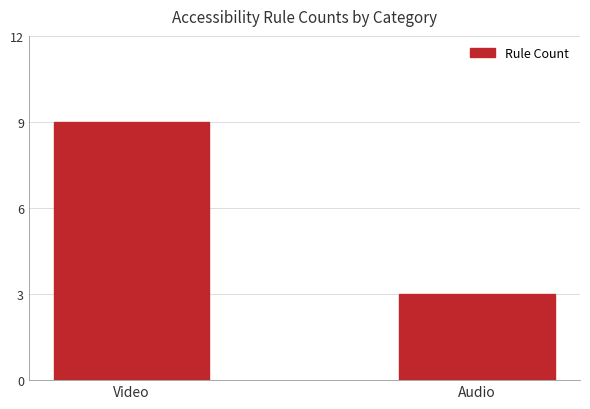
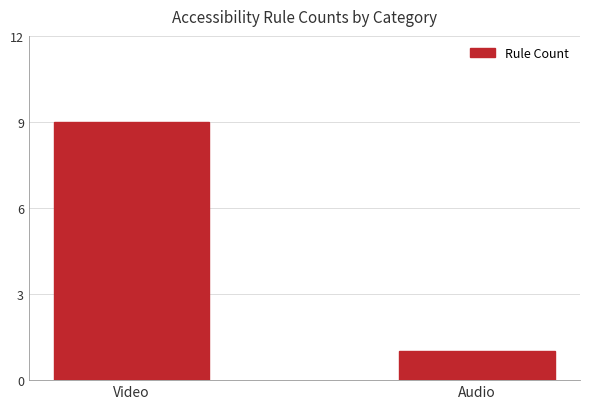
  {
    "Video": 9,
-   "Audio": 3
+   "Audio": 1
  }
